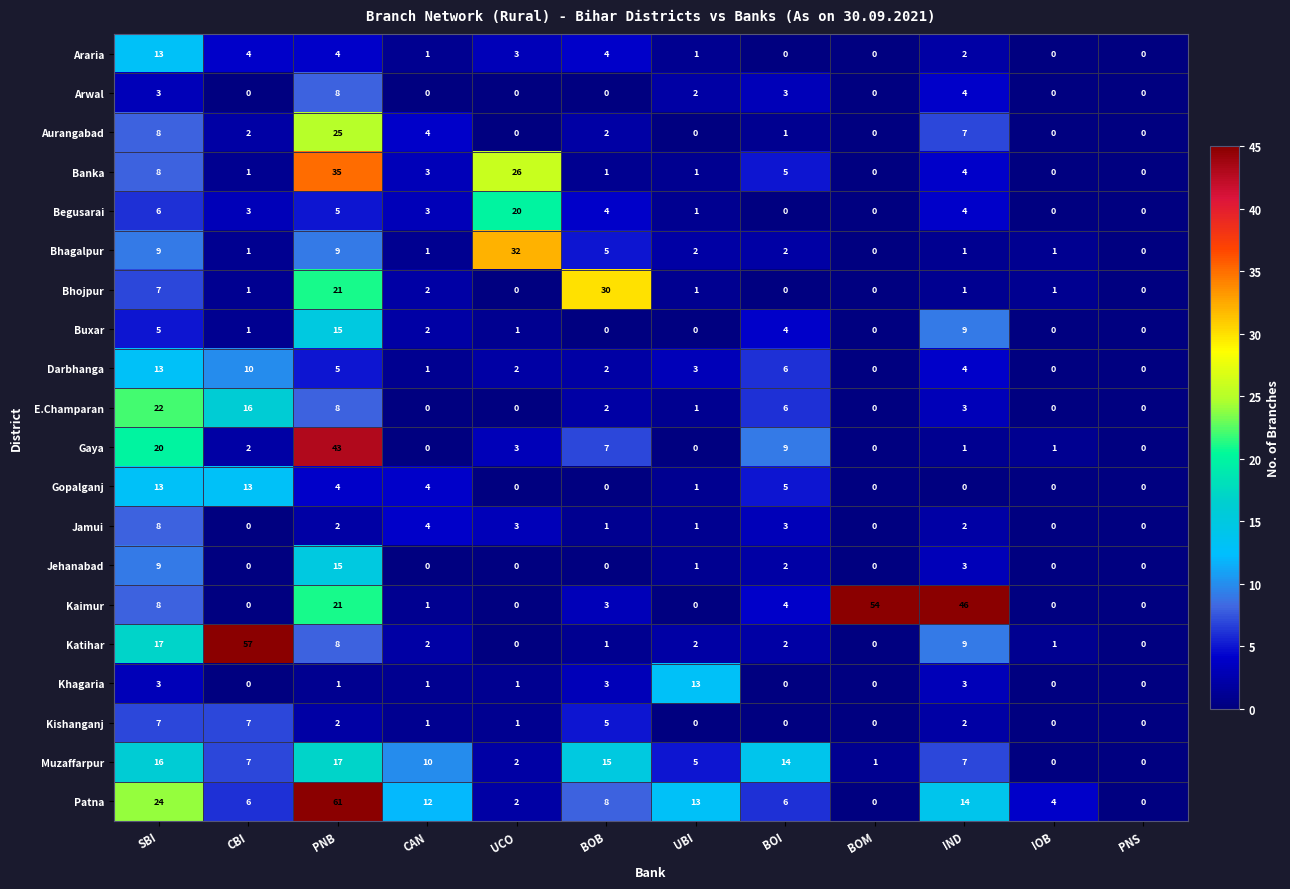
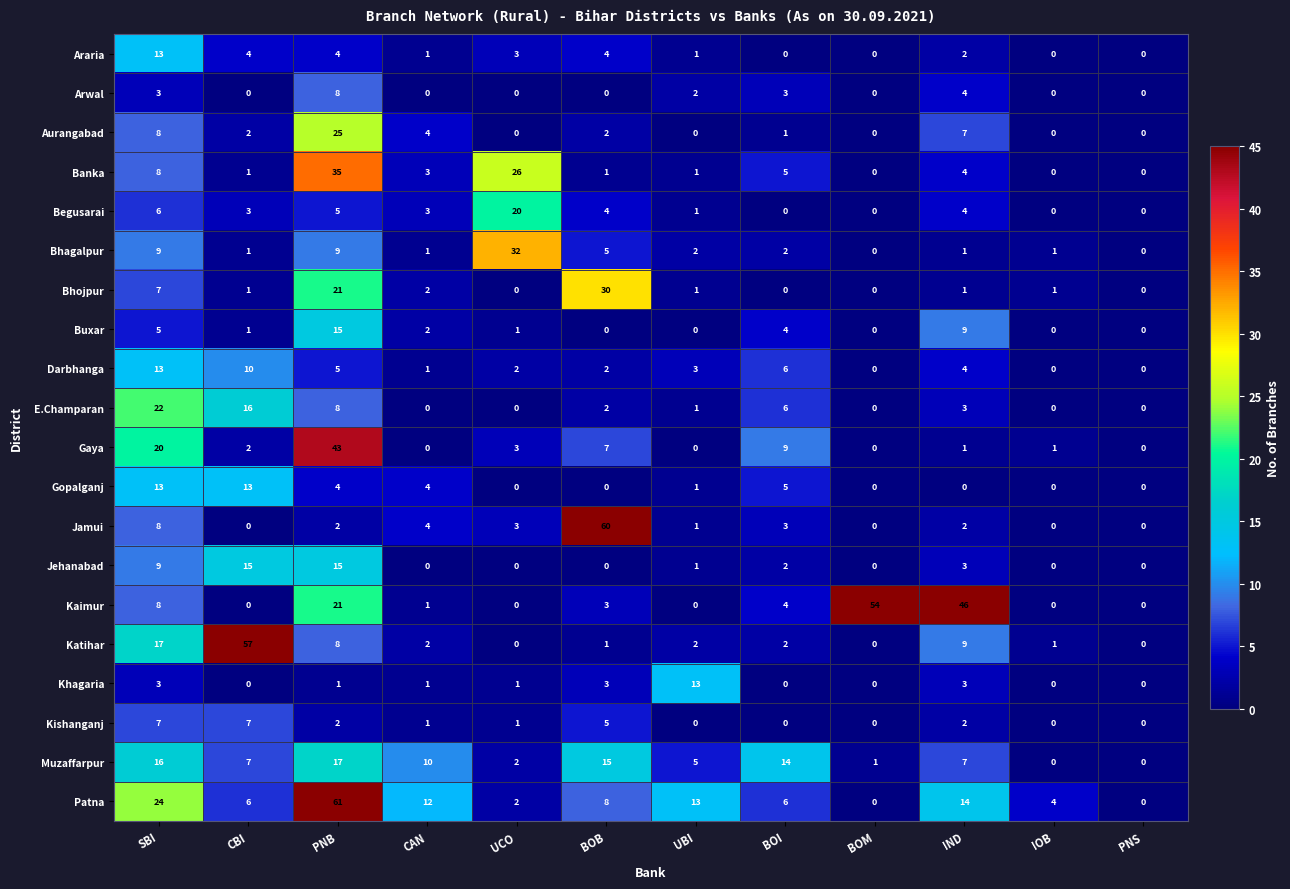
  {
    "Jamui": {
      "SBI": 8,
      "CBI": 0,
      "PNB": 2,
      "CAN": 4,
      "UCO": 3,
-     "BOB": 1,
+     "BOB": 60,
      "UBI": 1,
      "BOI": 3,
      "BOM": 0,
      "IND": 2,
      "IOB": 0,
      "PNS": 0
    },
    "Jehanabad": {
      "SBI": 9,
-     "CBI": 0,
+     "CBI": 15,
      "PNB": 15,
      "CAN": 0,
      "UCO": 0,
      "BOB": 0,
      "UBI": 1,
      "BOI": 2,
      "BOM": 0,
      "IND": 3,
      "IOB": 0,
      "PNS": 0
    }
  }
